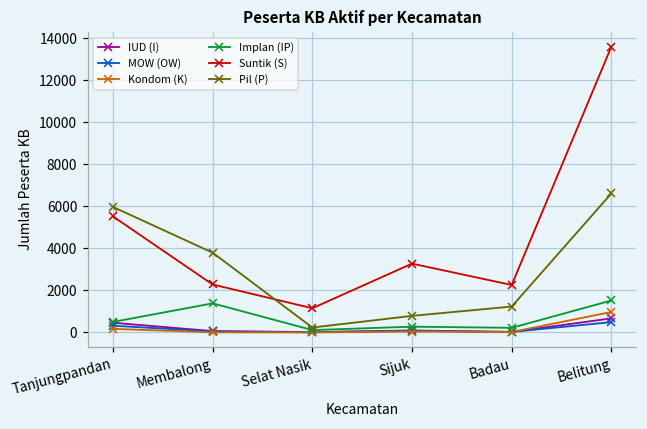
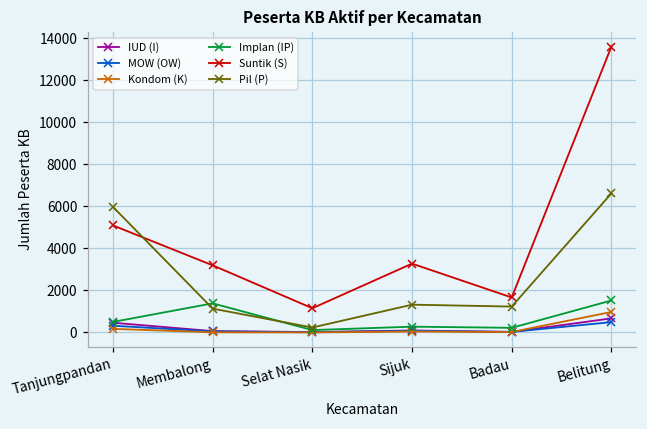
  {
    "IUD (I)": {
      "Belitung": 700
    },
    "MOW (OW)": {
      "Tanjungpandan": 300,
      "Belitung": 500
    },
    "Kondom (K)": {
      "Tanjungpandan": 200,
      "Belitung": 1000
    },
    "Implan (IP)": {
      "Membalong": 1400,
      "Sijuk": 300,
      "Badau": 200,
      "Belitung": 1500
    },
    "Suntik (S)": {
-     "Tanjungpandan": 5500,
-     "Membalong": 2300,
+     "Tanjungpandan": 5100,
+     "Membalong": 3200,
      "Selat Nasik": 1200,
      "Sijuk": 3300,
-     "Badau": 2300,
+     "Badau": 1700,
      "Belitung": 13600
    },
    "Pil (P)": {
      "Tanjungpandan": 6000,
-     "Membalong": 3800,
-     "Sijuk": 800,
+     "Membalong": 1100,
+     "Sijuk": 1300,
      "Badau": 1200,
      "Belitung": 6600
    }
  }
